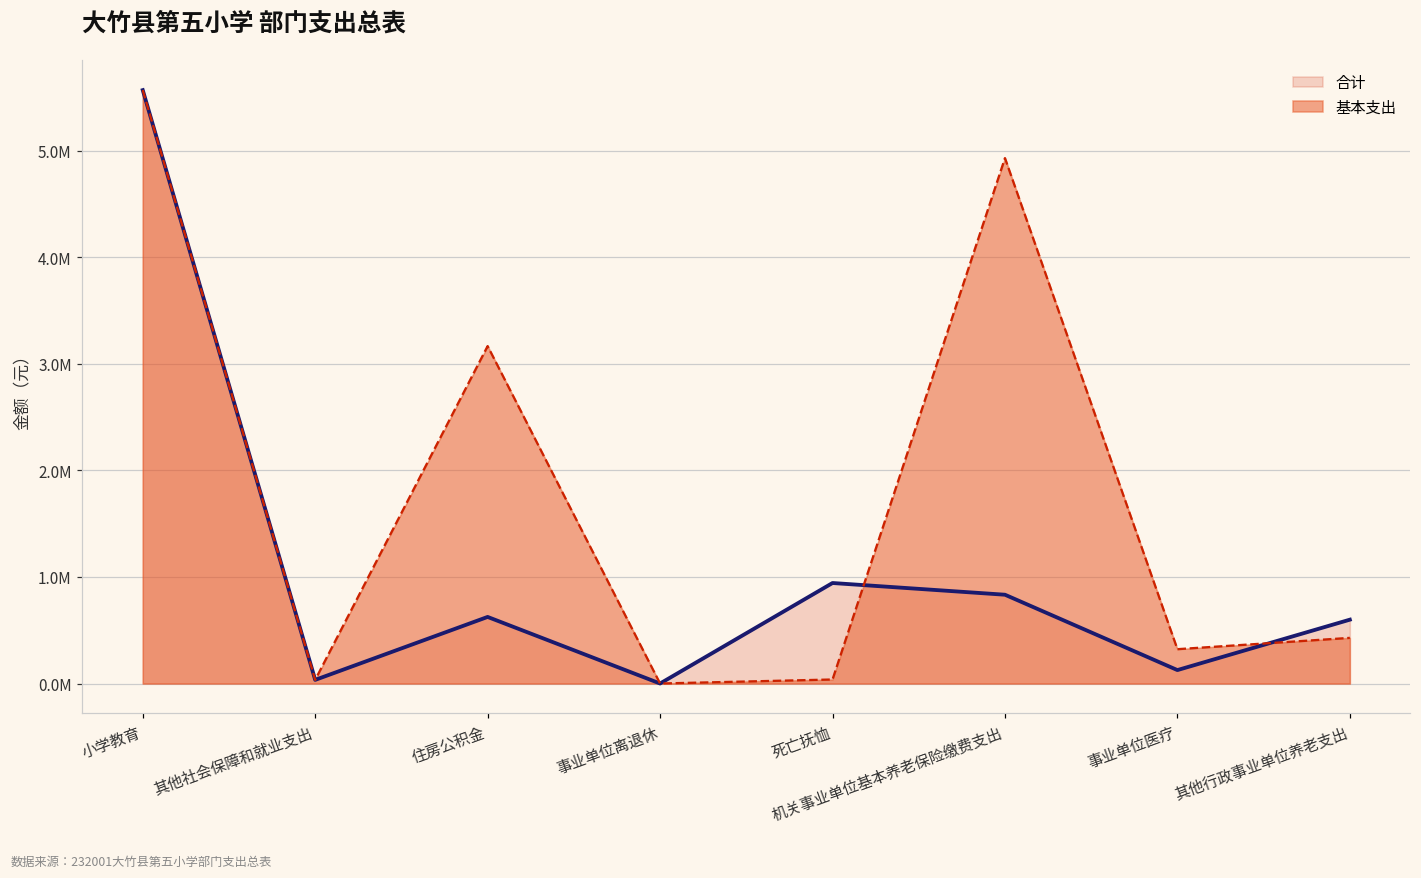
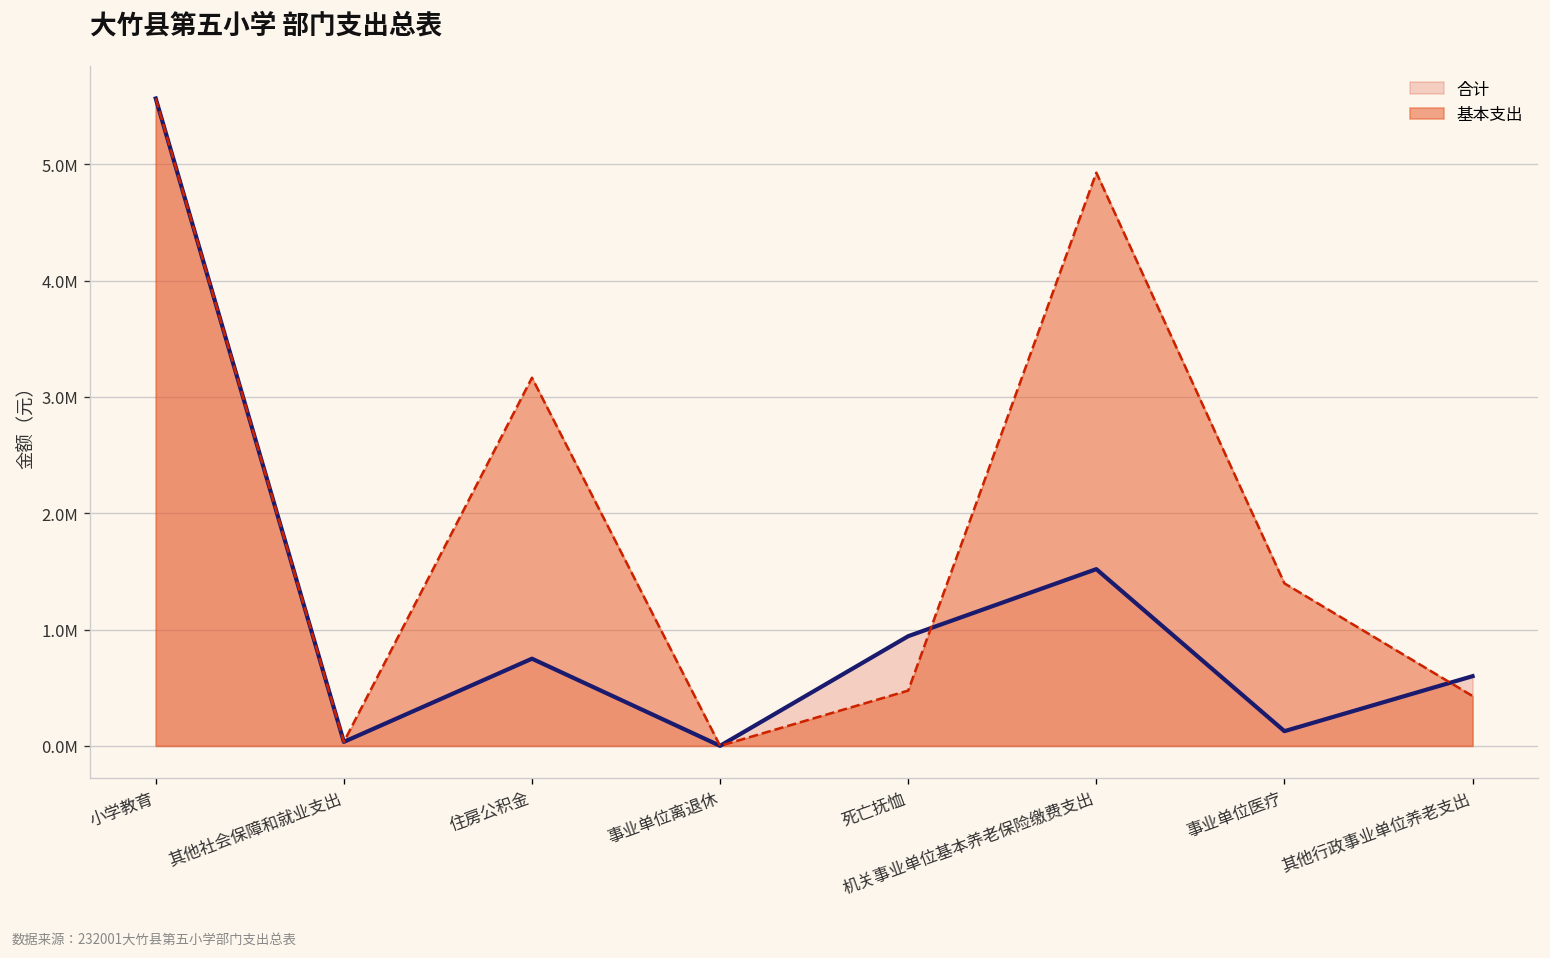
  {
    "合计": {
-     "住房公积金": 600000,
+     "住房公积金": 700000,
      "死亡抚恤": 900000,
-     "机关事业单位基本养老保险缴费支出": 800000,
+     "机关事业单位基本养老保险缴费支出": 1500000,
      "事业单位医疗": 100000,
      "其他行政事业单位养老支出": 600000
    },
    "基本支出": {
      "住房公积金": 3200000,
-     "死亡抚恤": 0,
+     "死亡抚恤": 500000,
      "机关事业单位基本养老保险缴费支出": 4900000,
-     "事业单位医疗": 300000,
+     "事业单位医疗": 1400000,
      "其他行政事业单位养老支出": 400000
    }
  }
